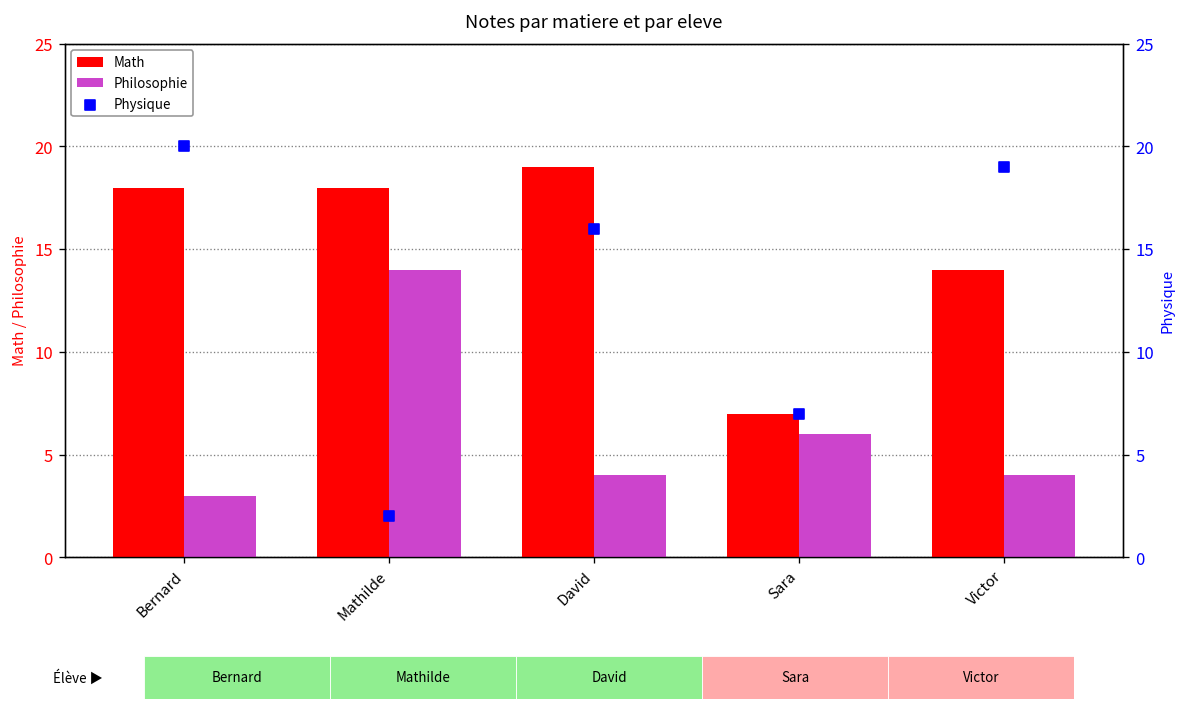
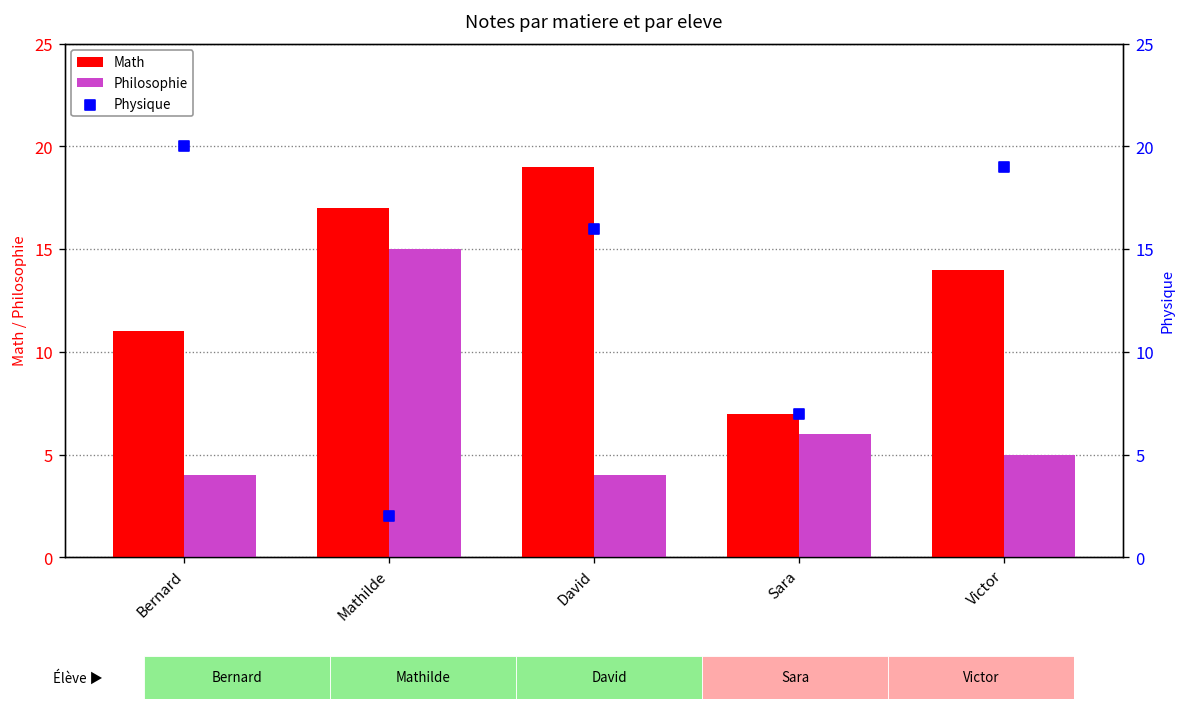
  {
    "Math": {
-     "Bernard": 18,
-     "Mathilde": 18,
+     "Bernard": 11,
+     "Mathilde": 17,
      "David": 19,
      "Sara": 7,
      "Victor": 14
    },
    "Philosophie": {
-     "Bernard": 3,
-     "Mathilde": 14,
+     "Bernard": 4,
+     "Mathilde": 15,
      "David": 4,
      "Sara": 6,
-     "Victor": 4
+     "Victor": 5
    }
  }
